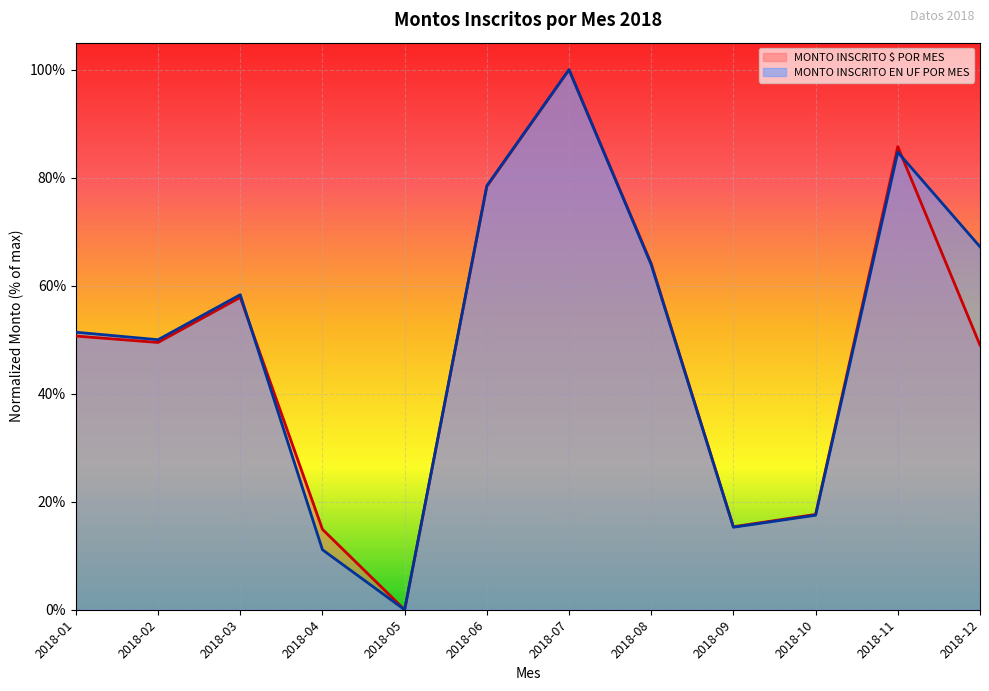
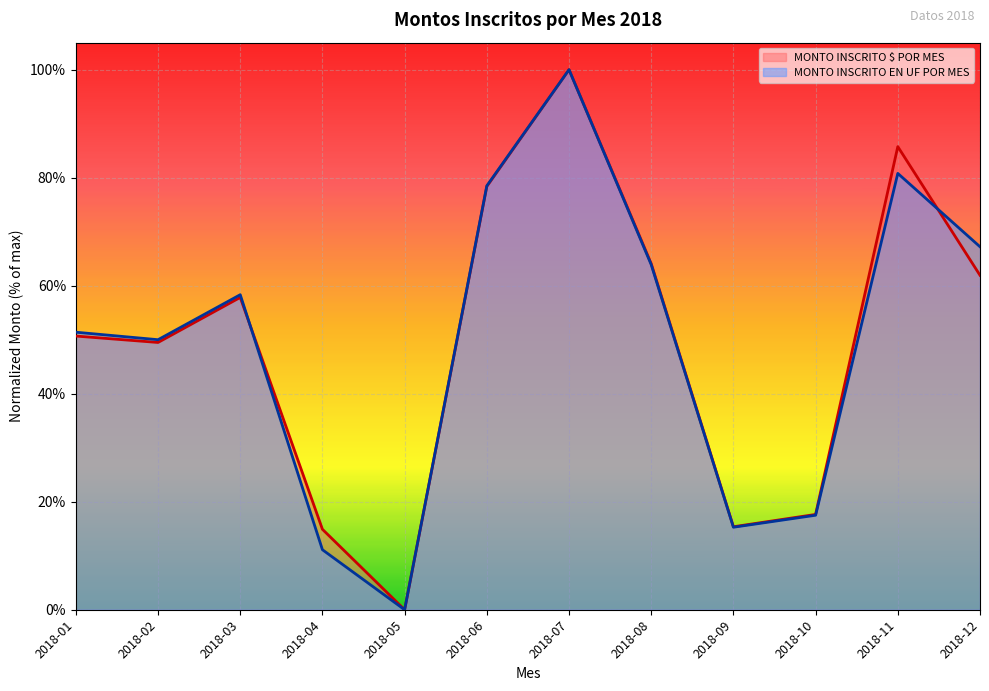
  {
    "MONTO INSCRITO $ POR MES": {
      "2018-01": "51%",
      "2018-02": "49%",
      "2018-03": "58%",
      "2018-04": "15%",
      "2018-11": "86%",
-     "2018-12": "49%"
+     "2018-12": "62%"
    },
    "MONTO INSCRITO EN UF POR MES": {
      "2018-01": "51%",
      "2018-02": "50%",
      "2018-03": "58%",
      "2018-04": "11%",
-     "2018-11": "85%",
+     "2018-11": "81%",
      "2018-12": "67%"
    }
  }
